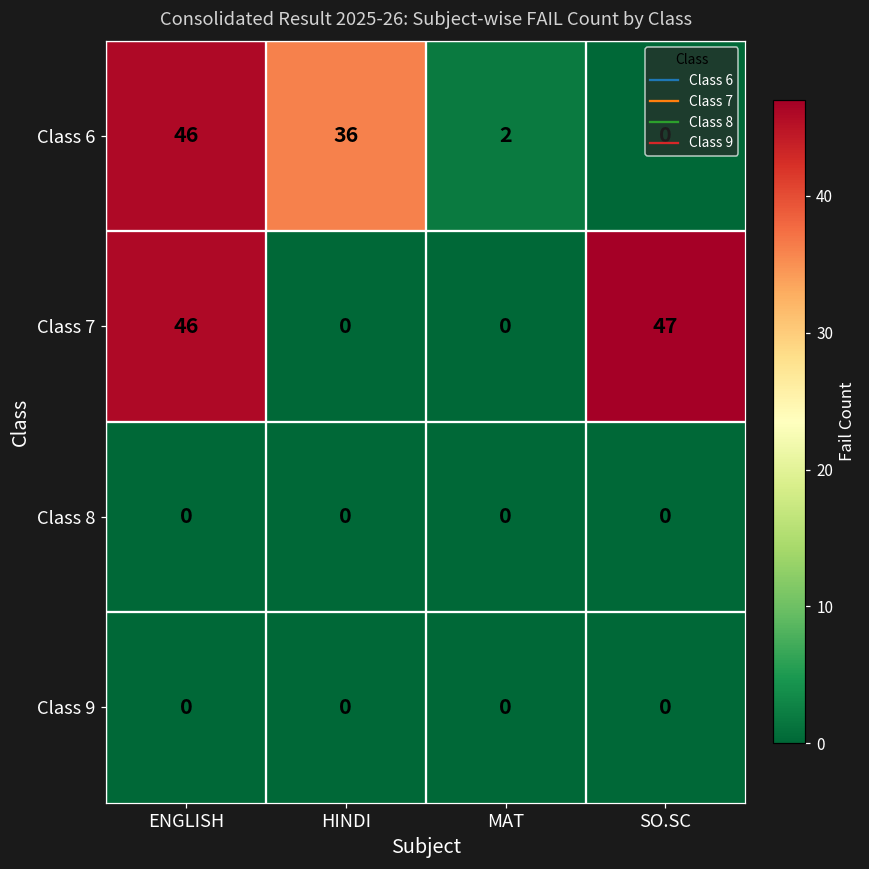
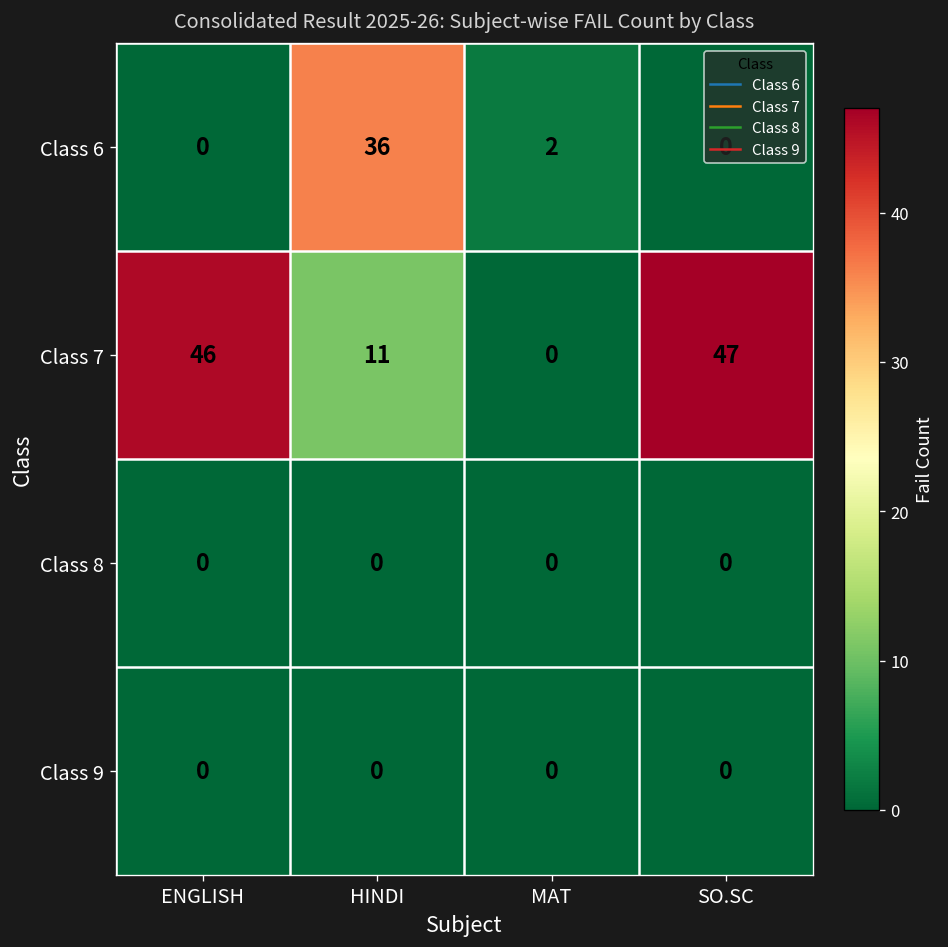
  {
    "Class 6": {
-     "ENGLISH": 46,
+     "ENGLISH": 0,
      "HINDI": 36,
      "MAT": 2
    },
    "Class 7": {
      "ENGLISH": 46,
-     "HINDI": 0,
+     "HINDI": 11,
      "MAT": 0,
      "SO.SC": 47
    },
    "Class 8": {
      "ENGLISH": 0,
      "HINDI": 0,
      "MAT": 0,
      "SO.SC": 0
    },
    "Class 9": {
      "ENGLISH": 0,
      "HINDI": 0,
      "MAT": 0,
      "SO.SC": 0
    }
  }
